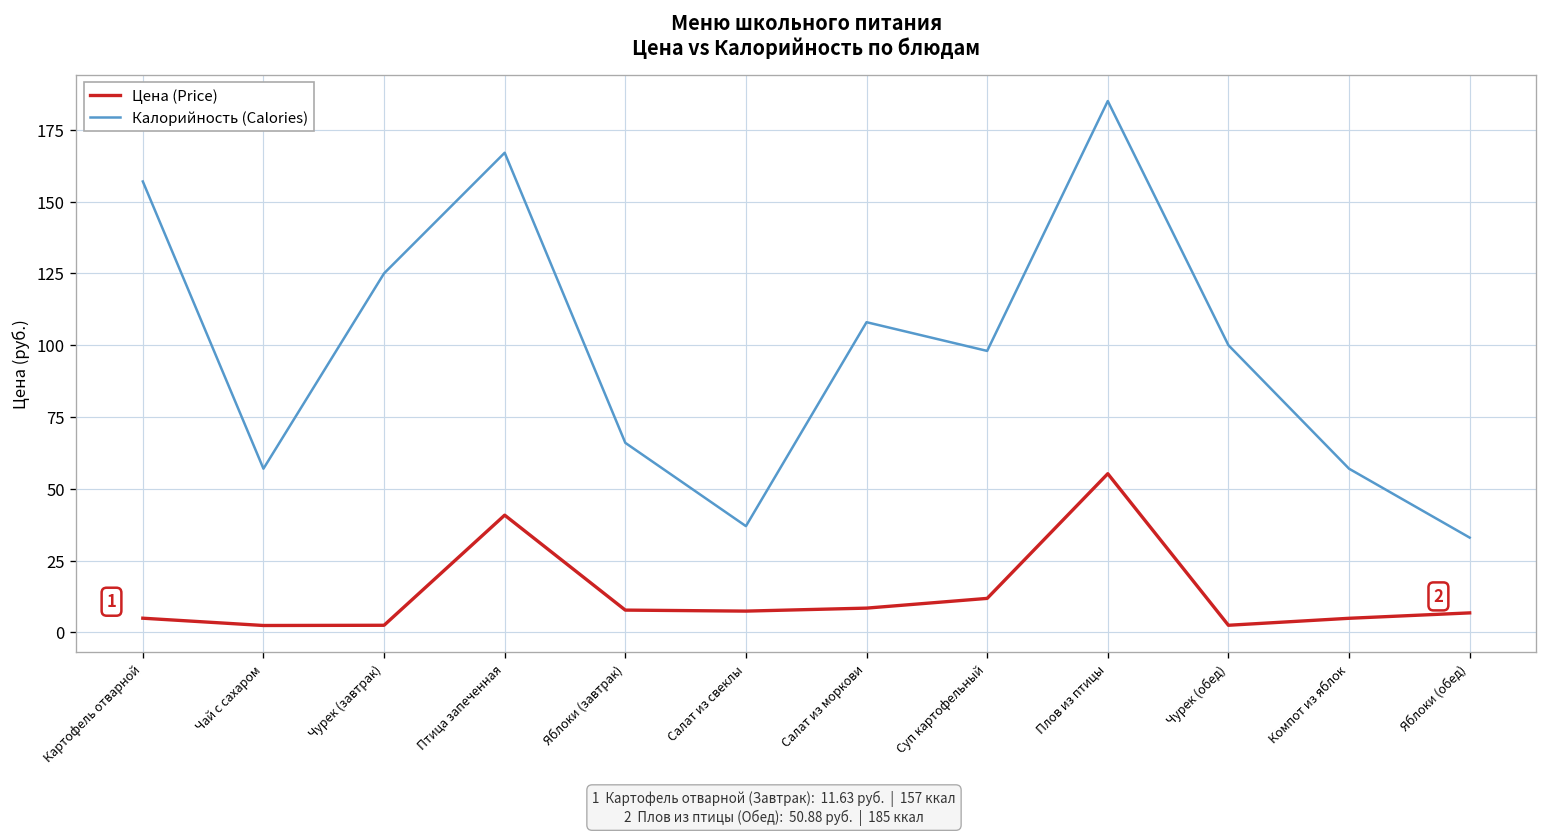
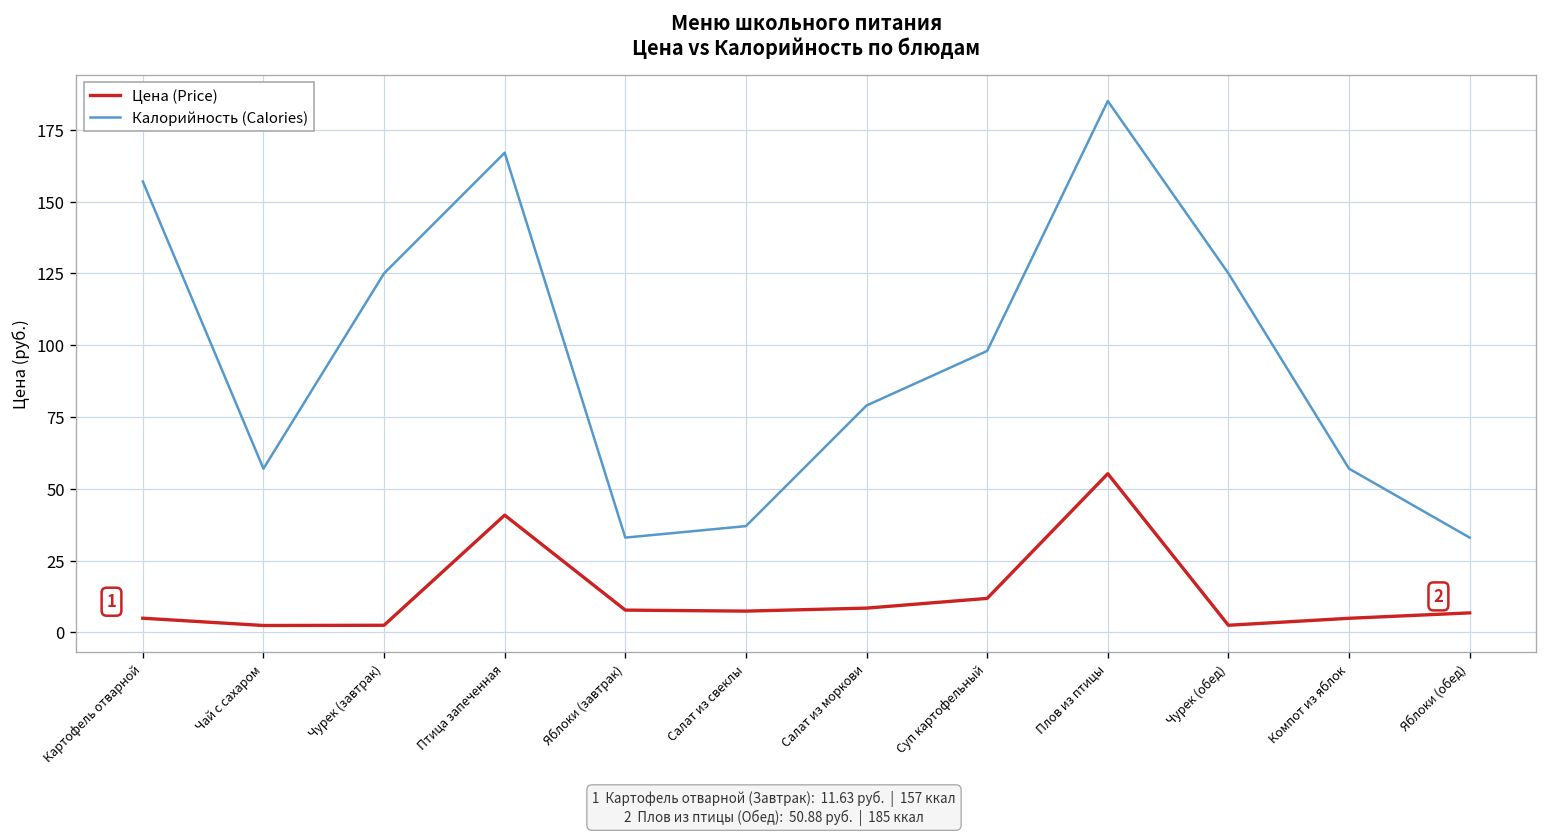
  {
    "Цена (Price)": {
      "Чай с сахаром": 2,
      "Чурек (завтрак)": 2,
      "Птица запеченная": 41,
      "Яблоки (завтрак)": 8,
      "Салат из свеклы": 7,
      "Салат из моркови": 8,
      "Суп картофельный": 12,
      "Плов из птицы": 55,
      "Чурек (обед)": 2,
      "Компот из яблок": 5
    },
    "Калорийность (Calories)": {
      "Картофель отварной": 157,
      "Чай с сахаром": 57,
      "Чурек (завтрак)": 125,
      "Птица запеченная": 167,
-     "Яблоки (завтрак)": 66,
+     "Яблоки (завтрак)": 33,
      "Салат из свеклы": 37,
-     "Салат из моркови": 108,
+     "Салат из моркови": 79,
      "Суп картофельный": 98,
      "Плов из птицы": 185,
-     "Чурек (обед)": 100,
+     "Чурек (обед)": 125,
      "Компот из яблок": 57,
      "Яблоки (обед)": 33
    }
  }
